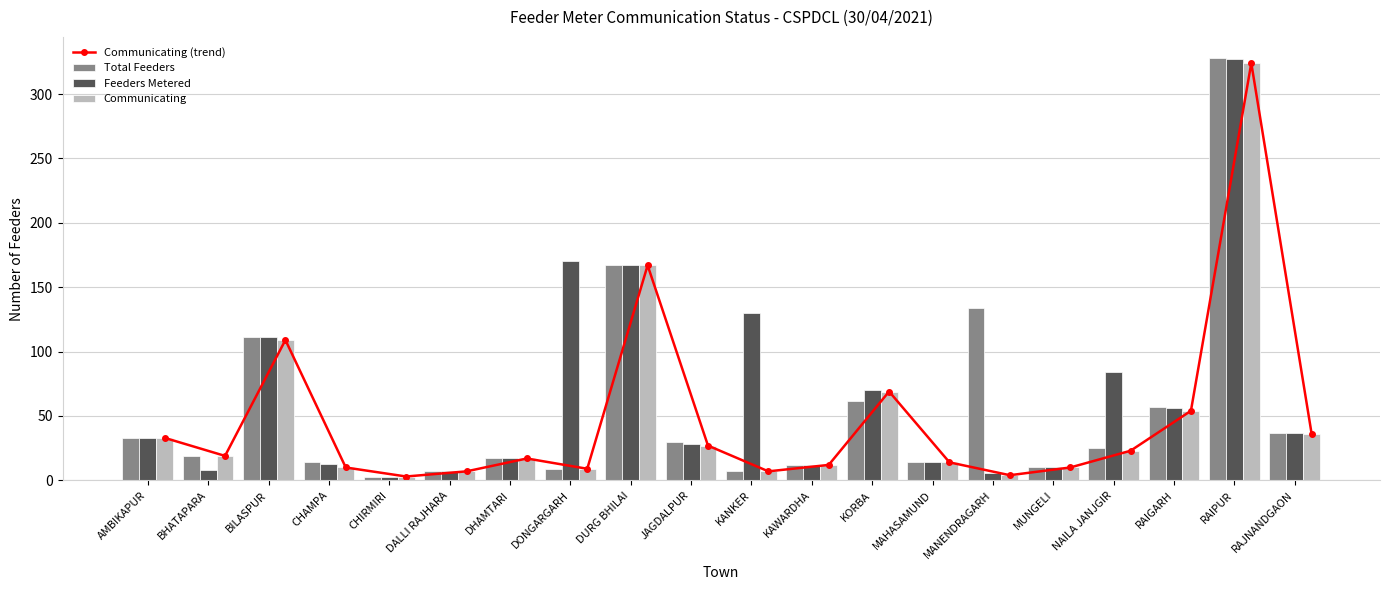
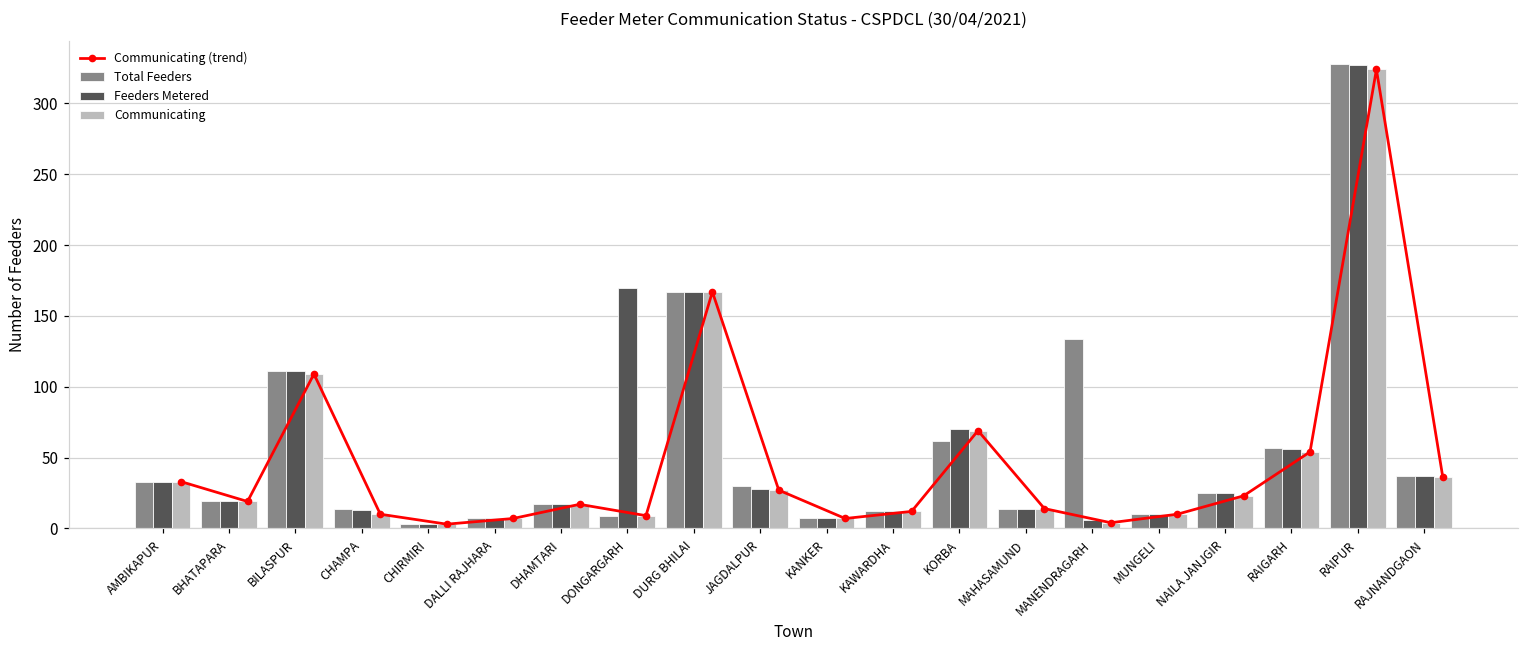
  {
    "Total Feeders": {
      "AMBIKAPUR": 33,
      "BHATAPARA": 19,
      "BILASPUR": 111,
      "CHAMPA": 14,
      "CHIRMIRI": 3,
      "DALLI RAJHARA": 7,
      "DHAMTARI": 17,
      "DONGARGARH": 9,
      "DURG BHILAI": 167,
      "JAGDALPUR": 30,
      "KANKER": 7,
      "KAWARDHA": 12,
      "KORBA": 62,
      "MAHASAMUND": 14,
      "MANENDRAGARH": 134,
      "MUNGELI": 10,
      "NAILA JANJGIR": 25,
      "RAIGARH": 57,
      "RAIPUR": 328,
      "RAJNANDGAON": 37
    },
    "Feeders Metered": {
      "AMBIKAPUR": 33,
-     "BHATAPARA": 8,
+     "BHATAPARA": 19,
      "BILASPUR": 111,
      "CHAMPA": 13,
      "CHIRMIRI": 3,
      "DALLI RAJHARA": 7,
      "DHAMTARI": 17,
      "DONGARGARH": 170,
      "DURG BHILAI": 167,
      "JAGDALPUR": 28,
-     "KANKER": 130,
+     "KANKER": 7,
      "KAWARDHA": 12,
      "KORBA": 70,
      "MAHASAMUND": 14,
      "MANENDRAGARH": 6,
      "MUNGELI": 10,
-     "NAILA JANJGIR": 84,
+     "NAILA JANJGIR": 25,
      "RAIGARH": 56,
      "RAIPUR": 327,
      "RAJNANDGAON": 37
    },
    "Communicating": {
      "AMBIKAPUR": 33,
      "BHATAPARA": 19,
      "BILASPUR": 109,
      "CHAMPA": 10,
      "CHIRMIRI": 3,
      "DALLI RAJHARA": 7,
      "DHAMTARI": 17,
      "DONGARGARH": 9,
      "DURG BHILAI": 167,
      "JAGDALPUR": 27,
      "KANKER": 7,
      "KAWARDHA": 12,
      "KORBA": 69,
      "MAHASAMUND": 14,
      "MANENDRAGARH": 4,
      "MUNGELI": 10,
      "NAILA JANJGIR": 23,
      "RAIGARH": 54,
      "RAIPUR": 324,
      "RAJNANDGAON": 36
    }
  }
